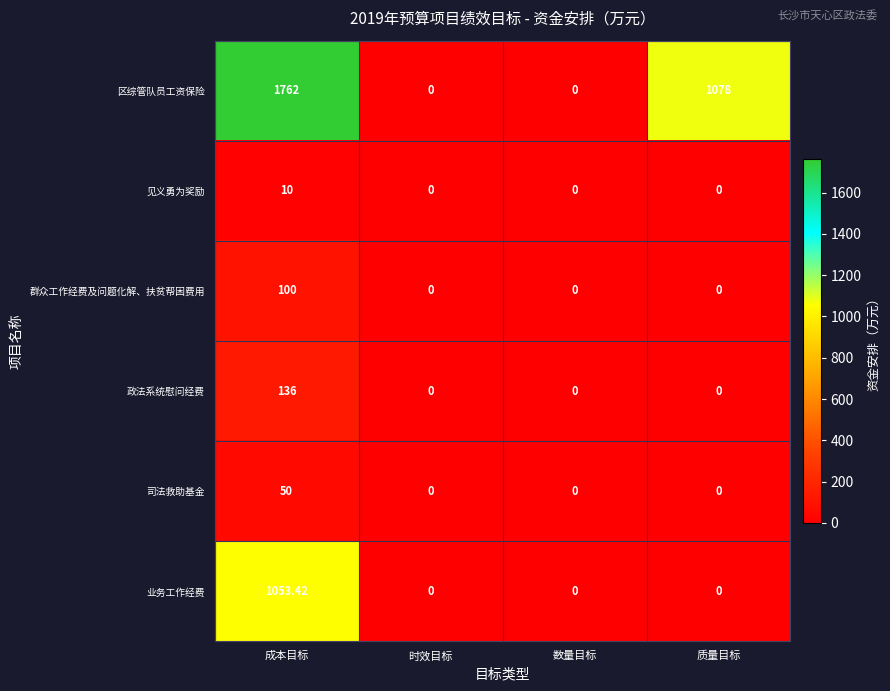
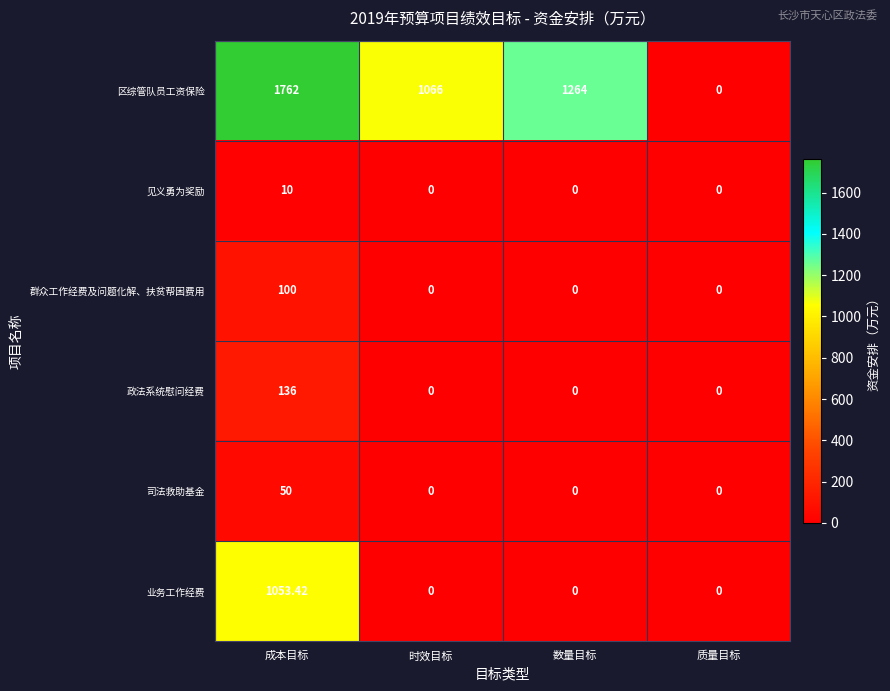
  {
    "区综管队员工资保险": {
      "成本目标": 1762,
-     "时效目标": 0,
-     "数量目标": 0,
-     "质量目标": 1078
+     "时效目标": 1066,
+     "数量目标": 1264,
+     "质量目标": 0
    },
    "见义勇为奖励": {
      "成本目标": 10,
      "时效目标": 0,
      "数量目标": 0,
      "质量目标": 0
    },
    "群众工作经费及问题化解、扶贫帮困费用": {
      "成本目标": 100,
      "时效目标": 0,
      "数量目标": 0,
      "质量目标": 0
    },
    "政法系统慰问经费": {
      "成本目标": 136,
      "时效目标": 0,
      "数量目标": 0,
      "质量目标": 0
    },
    "司法救助基金": {
      "成本目标": 50,
      "时效目标": 0,
      "数量目标": 0,
      "质量目标": 0
    },
    "业务工作经费": {
      "成本目标": 1053.42,
      "时效目标": 0,
      "数量目标": 0,
      "质量目标": 0
    }
  }
